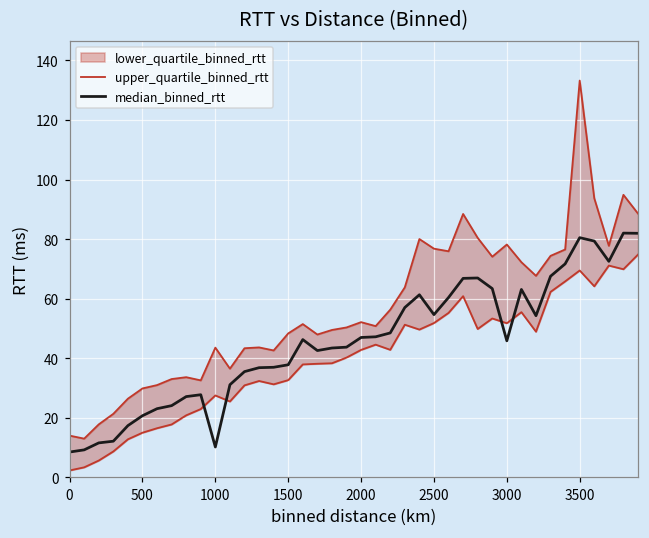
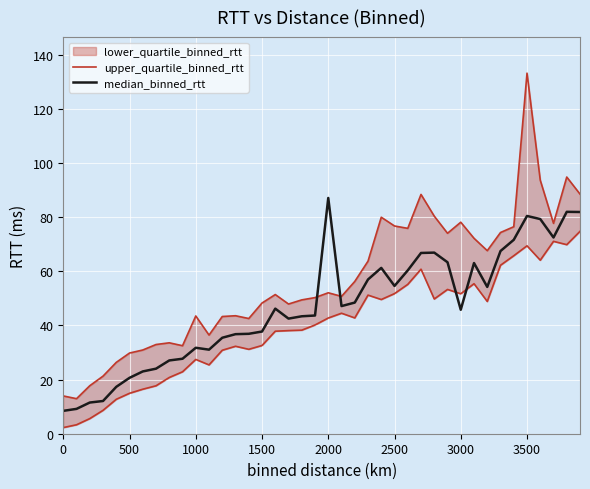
  {
    "median_binned_rtt": {
      "0": 8,
      "500": 21,
-     "1000": 10,
+     "1000": 32,
      "1500": 38,
-     "2000": 47,
+     "2000": 87,
      "2500": 55,
      "3000": 46,
      "3500": 80
    }
  }
